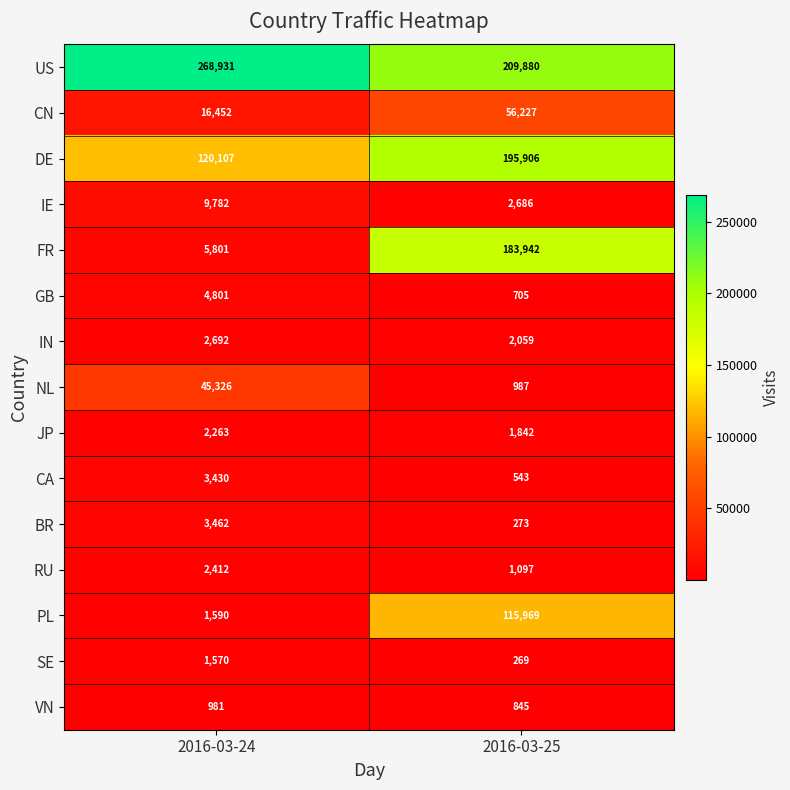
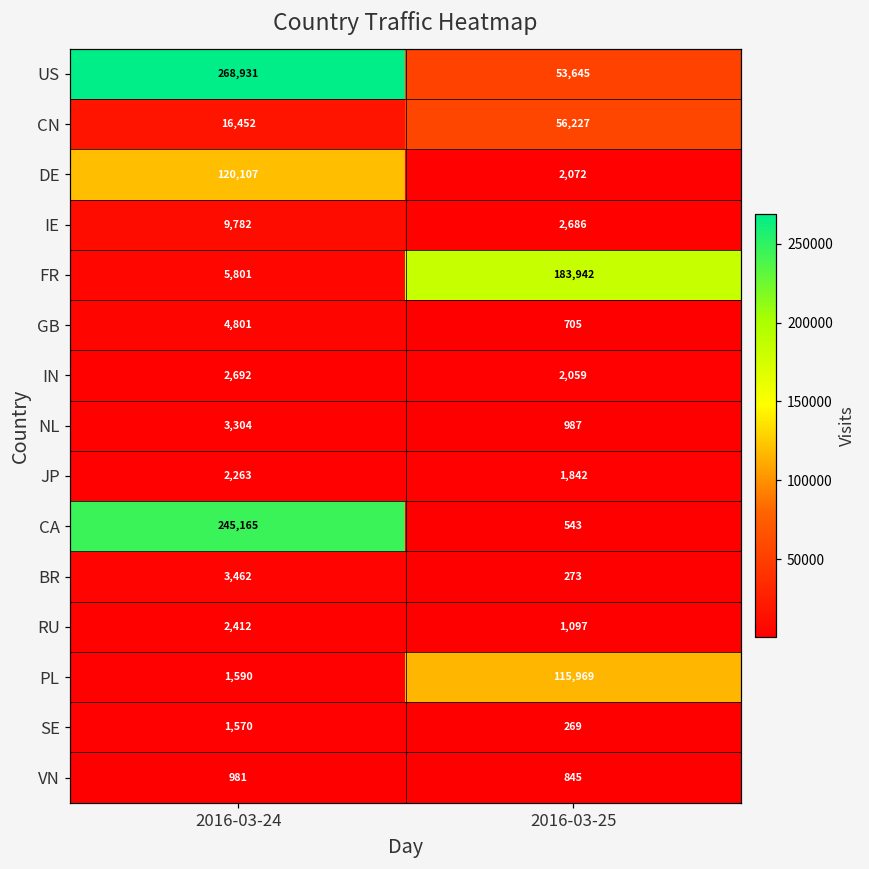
  {
    "US": {
      "2016-03-24": "268,931",
-     "2016-03-25": "209,880"
+     "2016-03-25": "53,645"
    },
    "CN": {
      "2016-03-24": "16,452",
      "2016-03-25": "56,227"
    },
    "DE": {
      "2016-03-24": "120,107",
-     "2016-03-25": "195,906"
+     "2016-03-25": "2,072"
    },
    "IE": {
      "2016-03-24": "9,782",
      "2016-03-25": "2,686"
    },
    "FR": {
      "2016-03-24": "5,801",
      "2016-03-25": "183,942"
    },
    "GB": {
      "2016-03-24": "4,801",
      "2016-03-25": "705"
    },
    "IN": {
      "2016-03-24": "2,692",
      "2016-03-25": "2,059"
    },
    "NL": {
-     "2016-03-24": "45,326",
+     "2016-03-24": "3,304",
      "2016-03-25": "987"
    },
    "JP": {
      "2016-03-24": "2,263",
      "2016-03-25": "1,842"
    },
    "CA": {
-     "2016-03-24": "3,430",
+     "2016-03-24": "245,165",
      "2016-03-25": "543"
    },
    "BR": {
      "2016-03-24": "3,462",
      "2016-03-25": "273"
    },
    "RU": {
      "2016-03-24": "2,412",
      "2016-03-25": "1,097"
    },
    "PL": {
      "2016-03-24": "1,590",
      "2016-03-25": "115,969"
    },
    "SE": {
      "2016-03-24": "1,570",
      "2016-03-25": "269"
    },
    "VN": {
      "2016-03-24": "981",
      "2016-03-25": "845"
    }
  }
